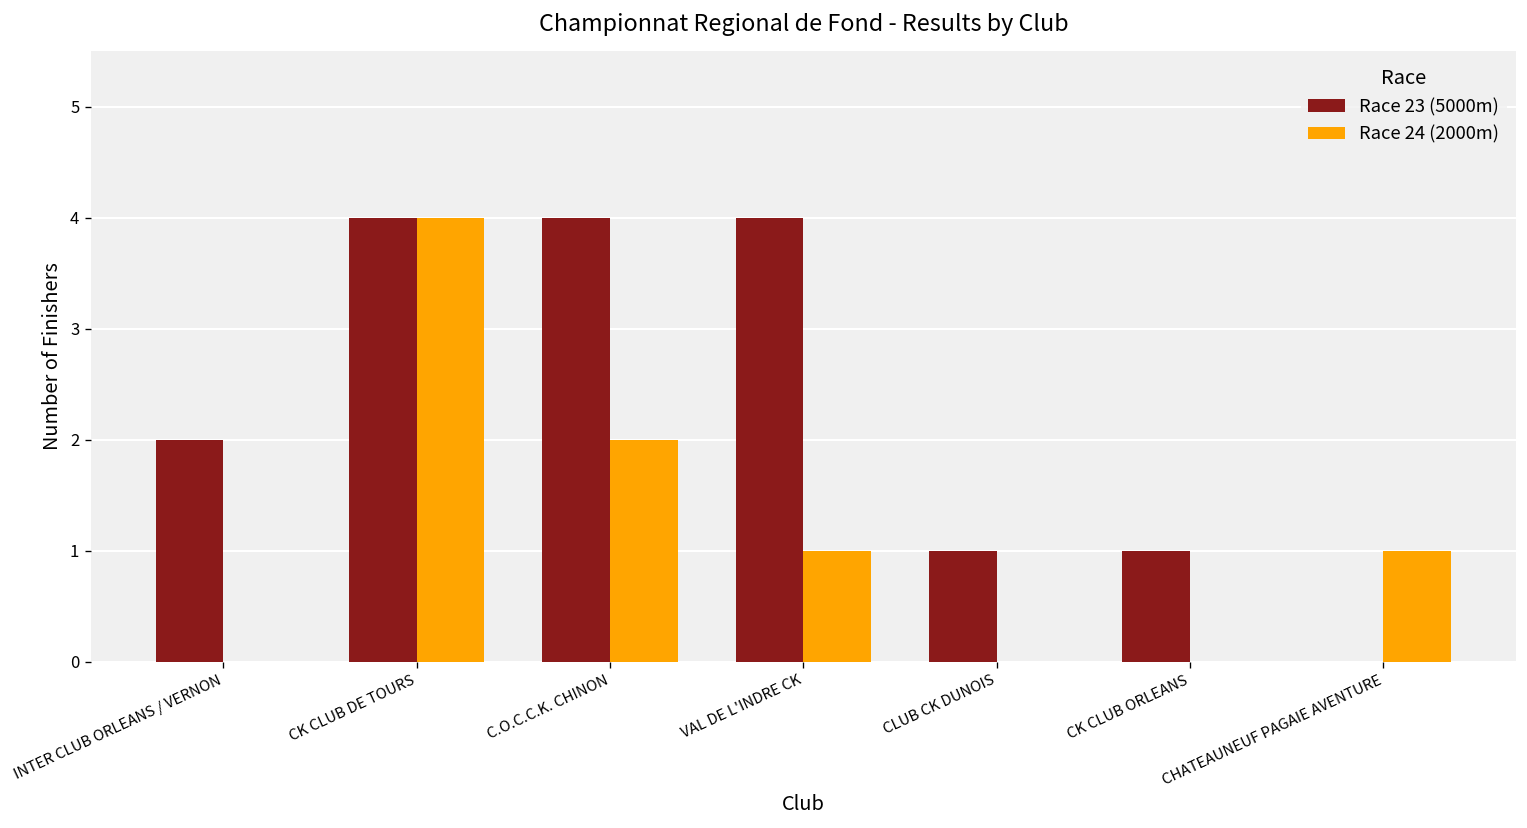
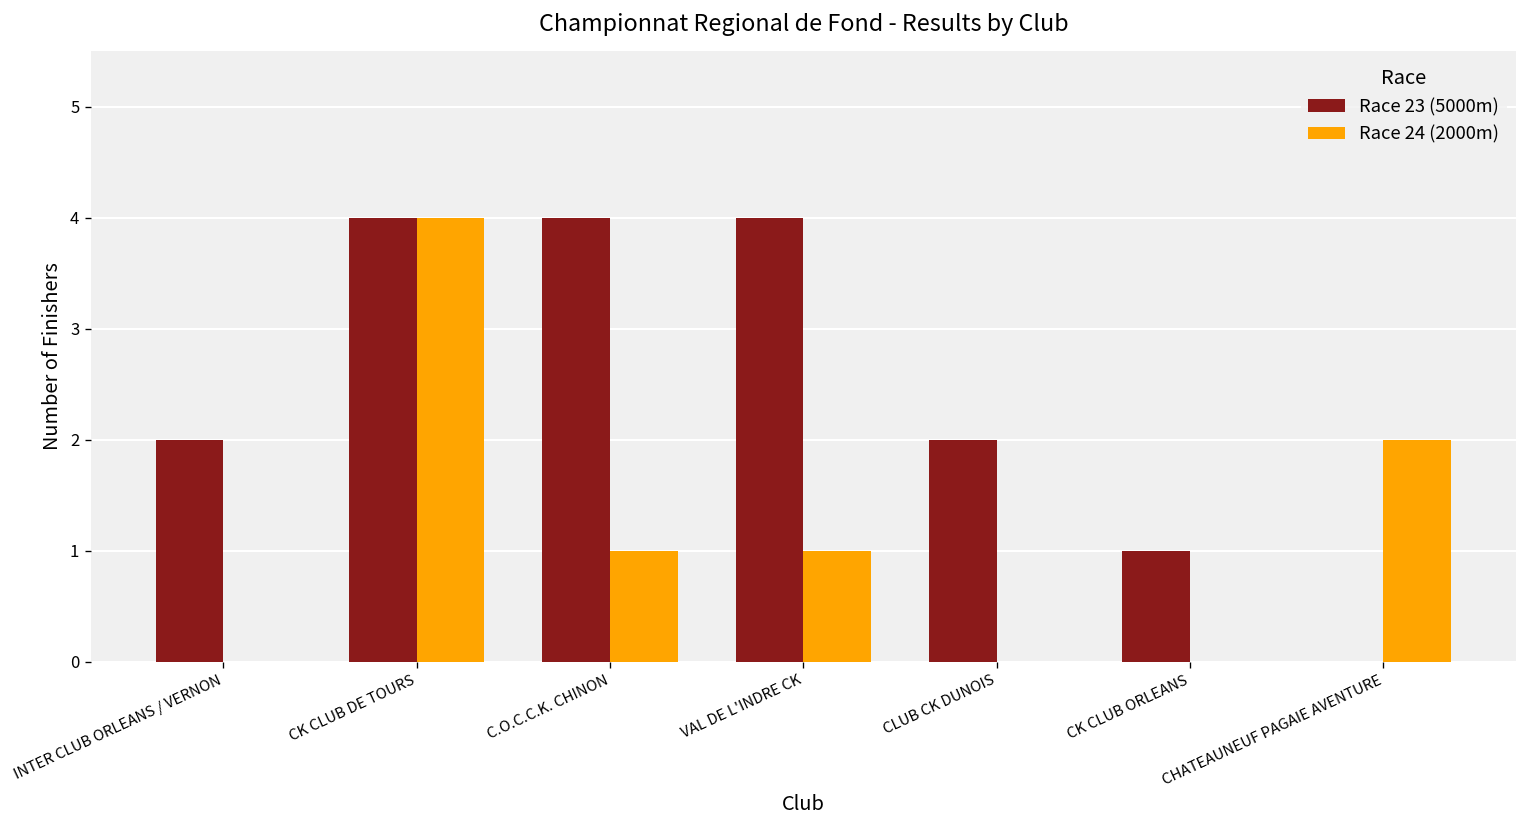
  {
    "Race 23 (5000m)": {
      "INTER CLUB ORLEANS / VERNON": 2,
      "CK CLUB DE TOURS": 4,
      "C.O.C.C.K. CHINON": 4,
      "VAL DE L'INDRE CK": 4,
-     "CLUB CK DUNOIS": 1,
+     "CLUB CK DUNOIS": 2,
      "CK CLUB ORLEANS": 1,
      "CHATEAUNEUF PAGAIE AVENTURE": 0
    },
    "Race 24 (2000m)": {
      "INTER CLUB ORLEANS / VERNON": 0,
      "CK CLUB DE TOURS": 4,
-     "C.O.C.C.K. CHINON": 2,
+     "C.O.C.C.K. CHINON": 1,
      "VAL DE L'INDRE CK": 1,
      "CLUB CK DUNOIS": 0,
      "CK CLUB ORLEANS": 0,
-     "CHATEAUNEUF PAGAIE AVENTURE": 1
+     "CHATEAUNEUF PAGAIE AVENTURE": 2
    }
  }
